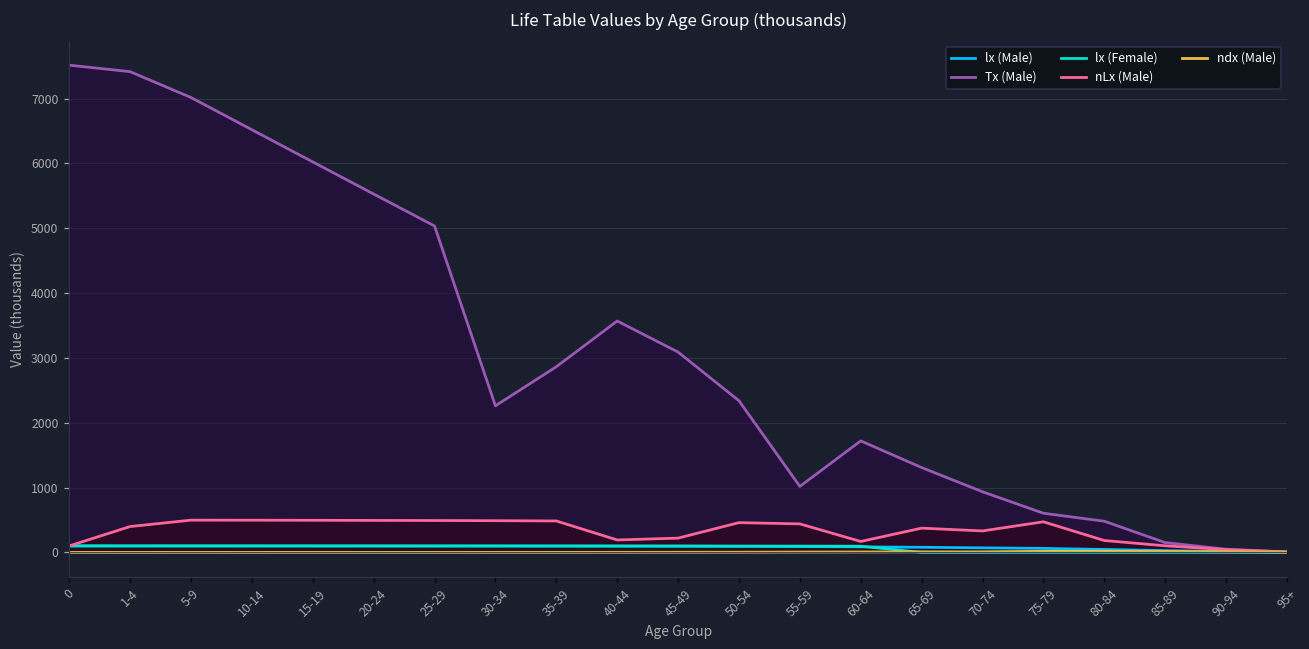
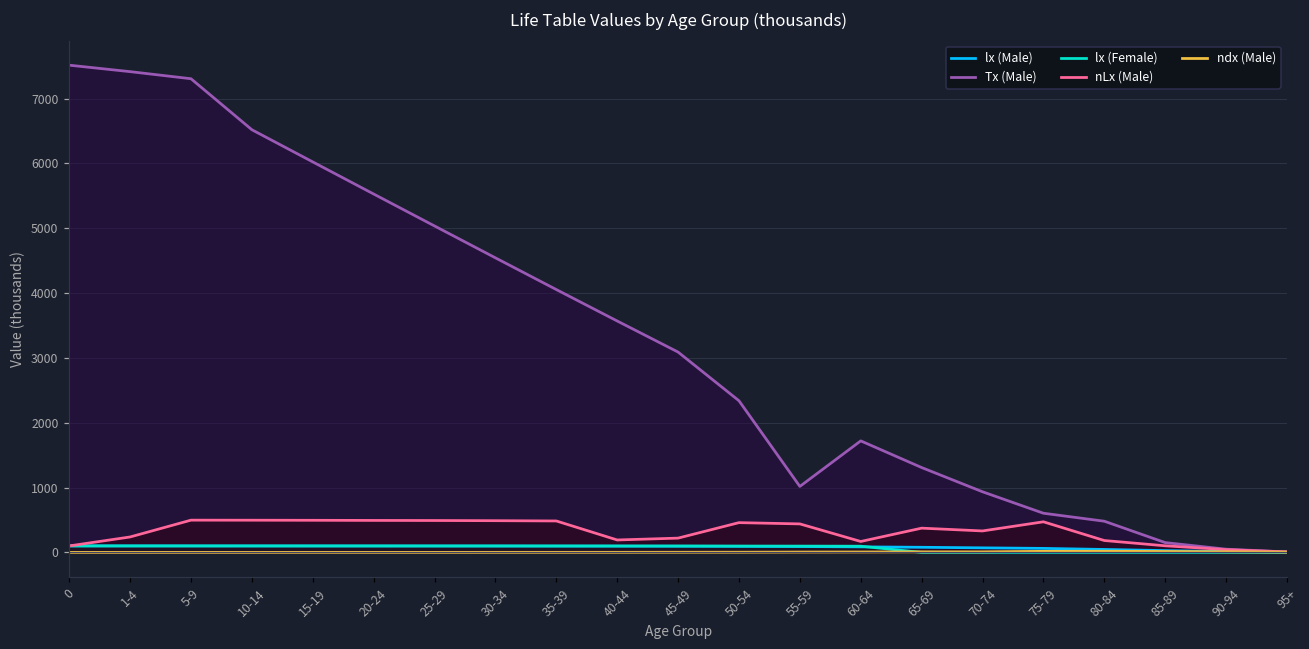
  {
    "lx (Male)": {
      "65-69": 100,
      "70-74": 100,
      "75-79": 100
    },
    "Tx (Male)": {
      "0": 7500,
      "1-4": 7400,
-     "5-9": 7000,
+     "5-9": 7300,
      "10-14": 6500,
      "15-19": 6000,
      "20-24": 5500,
      "25-29": 5000,
-     "30-34": 2300,
-     "35-39": 2900,
+     "30-34": 4500,
+     "35-39": 4100,
      "40-44": 3600,
      "45-49": 3100,
      "50-54": 2300,
      "55-59": 1000,
      "60-64": 1700,
      "65-69": 1300,
      "70-74": 900,
      "75-79": 600,
      "80-84": 500,
      "85-89": 200
    },
    "nLx (Male)": {
-     "1-4": 400,
+     "1-4": 200,
      "5-9": 500,
      "10-14": 500,
      "15-19": 500,
      "20-24": 500,
      "25-29": 500,
      "30-34": 500,
      "35-39": 500,
      "40-44": 200,
      "45-49": 200,
      "50-54": 500,
      "55-59": 400,
      "60-64": 200,
      "65-69": 400,
      "70-74": 300,
      "75-79": 500,
      "80-84": 200,
      "85-89": 100
    },
    "ndx (Male)": {
      "0": 0,
      "1-4": 0,
      "5-9": 0,
      "10-14": 0,
      "15-19": 0,
      "20-24": 0,
      "25-29": 0,
      "30-34": 0,
      "35-39": 0,
      "40-44": 0,
      "45-49": 0,
      "50-54": 0,
      "55-59": 0,
      "60-64": 0
    }
  }
